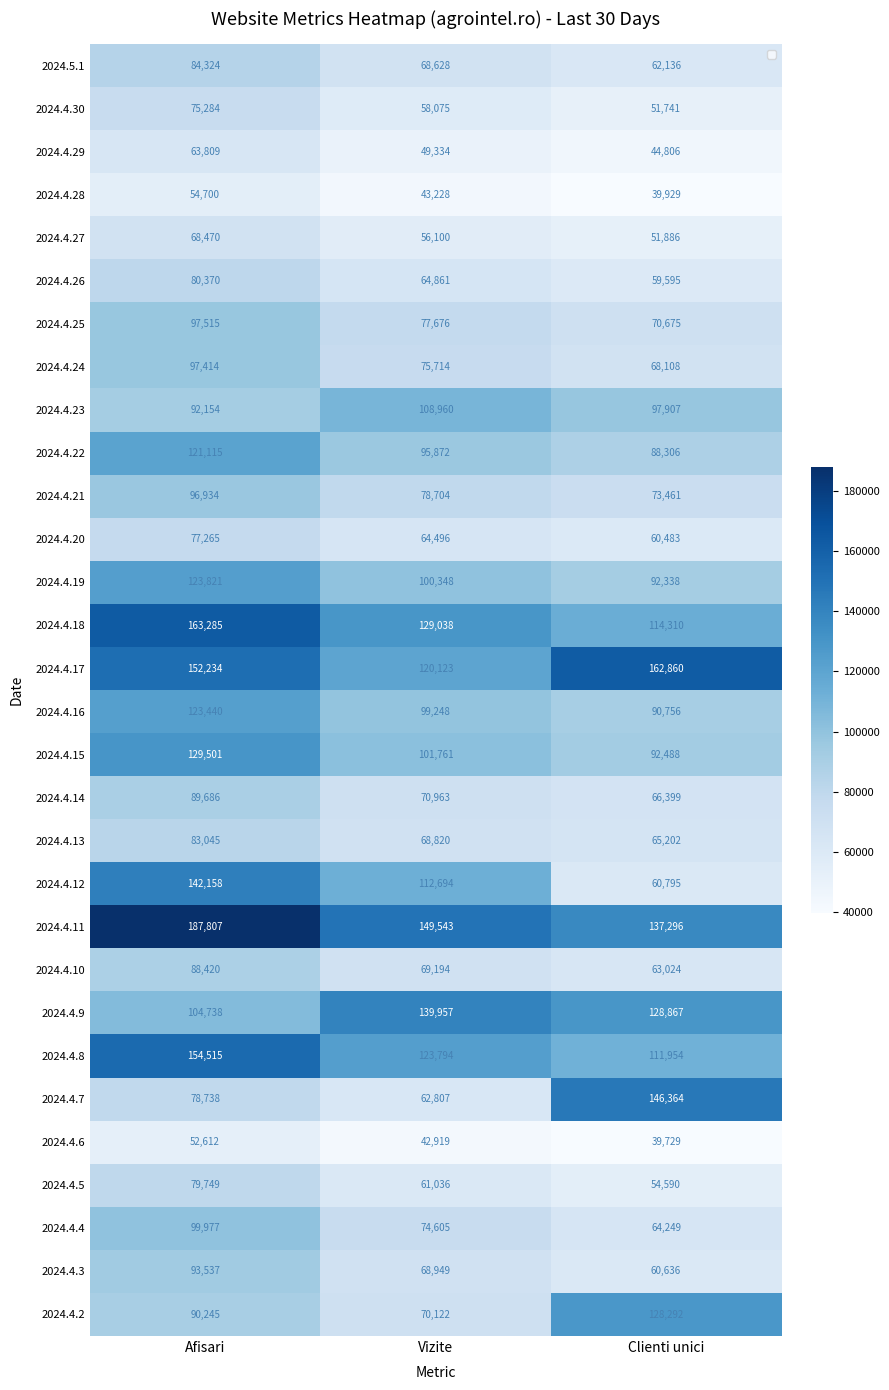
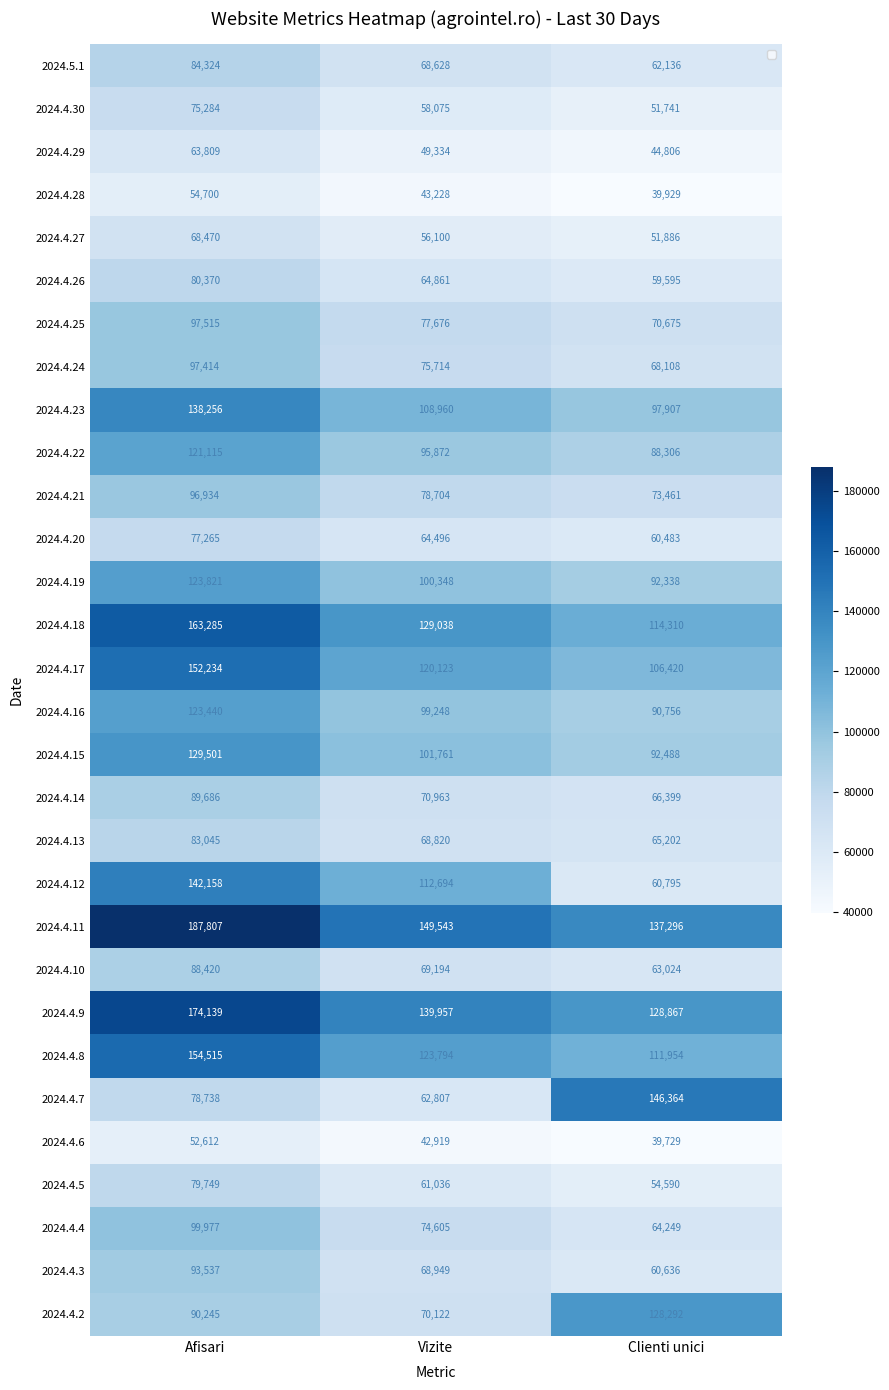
  {
    "2024.5.1": {
      "Afisari": "84,324",
      "Vizite": "68,628",
      "Clienti unici": "62,136"
    },
    "2024.4.30": {
      "Afisari": "75,284",
      "Vizite": "58,075",
      "Clienti unici": "51,741"
    },
    "2024.4.29": {
      "Afisari": "63,809",
      "Vizite": "49,334",
      "Clienti unici": "44,806"
    },
    "2024.4.28": {
      "Afisari": "54,700",
      "Vizite": "43,228",
      "Clienti unici": "39,929"
    },
    "2024.4.27": {
      "Afisari": "68,470",
      "Vizite": "56,100",
      "Clienti unici": "51,886"
    },
    "2024.4.26": {
      "Afisari": "80,370",
      "Vizite": "64,861",
      "Clienti unici": "59,595"
    },
    "2024.4.25": {
      "Afisari": "97,515",
      "Vizite": "77,676",
      "Clienti unici": "70,675"
    },
    "2024.4.24": {
      "Afisari": "97,414",
      "Vizite": "75,714",
      "Clienti unici": "68,108"
    },
    "2024.4.23": {
-     "Afisari": "92,154",
+     "Afisari": "138,256",
      "Vizite": "108,960",
      "Clienti unici": "97,907"
    },
    "2024.4.22": {
      "Vizite": "95,872",
      "Clienti unici": "88,306"
    },
    "2024.4.21": {
      "Afisari": "96,934",
      "Vizite": "78,704",
      "Clienti unici": "73,461"
    },
    "2024.4.20": {
      "Afisari": "77,265",
      "Vizite": "64,496",
      "Clienti unici": "60,483"
    },
    "2024.4.19": {
      "Vizite": "100,348",
      "Clienti unici": "92,338"
    },
    "2024.4.18": {
      "Afisari": "163,285",
      "Vizite": "129,038"
    },
    "2024.4.17": {
      "Afisari": "152,234",
-     "Clienti unici": "162,860"
+     "Clienti unici": "106,420"
    },
    "2024.4.16": {
      "Vizite": "99,248",
      "Clienti unici": "90,756"
    },
    "2024.4.15": {
      "Afisari": "129,501",
      "Vizite": "101,761",
      "Clienti unici": "92,488"
    },
    "2024.4.14": {
      "Afisari": "89,686",
      "Vizite": "70,963",
      "Clienti unici": "66,399"
    },
    "2024.4.13": {
      "Afisari": "83,045",
      "Vizite": "68,820",
      "Clienti unici": "65,202"
    },
    "2024.4.12": {
      "Afisari": "142,158",
      "Clienti unici": "60,795"
    },
    "2024.4.11": {
      "Afisari": "187,807",
      "Vizite": "149,543",
      "Clienti unici": "137,296"
    },
    "2024.4.10": {
      "Afisari": "88,420",
      "Vizite": "69,194",
      "Clienti unici": "63,024"
    },
    "2024.4.9": {
-     "Afisari": "104,738",
+     "Afisari": "174,139",
      "Vizite": "139,957",
      "Clienti unici": "128,867"
    },
    "2024.4.8": {
      "Afisari": "154,515"
    },
    "2024.4.7": {
      "Afisari": "78,738",
      "Vizite": "62,807",
      "Clienti unici": "146,364"
    },
    "2024.4.6": {
      "Afisari": "52,612",
      "Vizite": "42,919",
      "Clienti unici": "39,729"
    },
    "2024.4.5": {
      "Afisari": "79,749",
      "Vizite": "61,036",
      "Clienti unici": "54,590"
    },
    "2024.4.4": {
      "Afisari": "99,977",
      "Vizite": "74,605",
      "Clienti unici": "64,249"
    },
    "2024.4.3": {
      "Afisari": "93,537",
      "Vizite": "68,949",
      "Clienti unici": "60,636"
    },
    "2024.4.2": {
      "Afisari": "90,245",
      "Vizite": "70,122"
    }
  }
